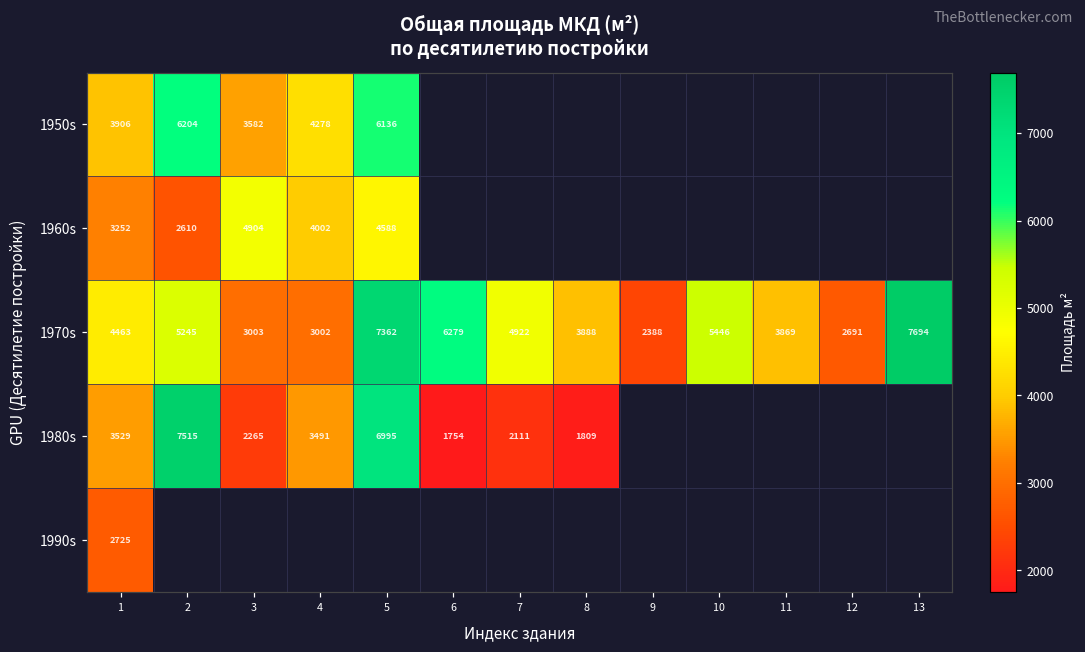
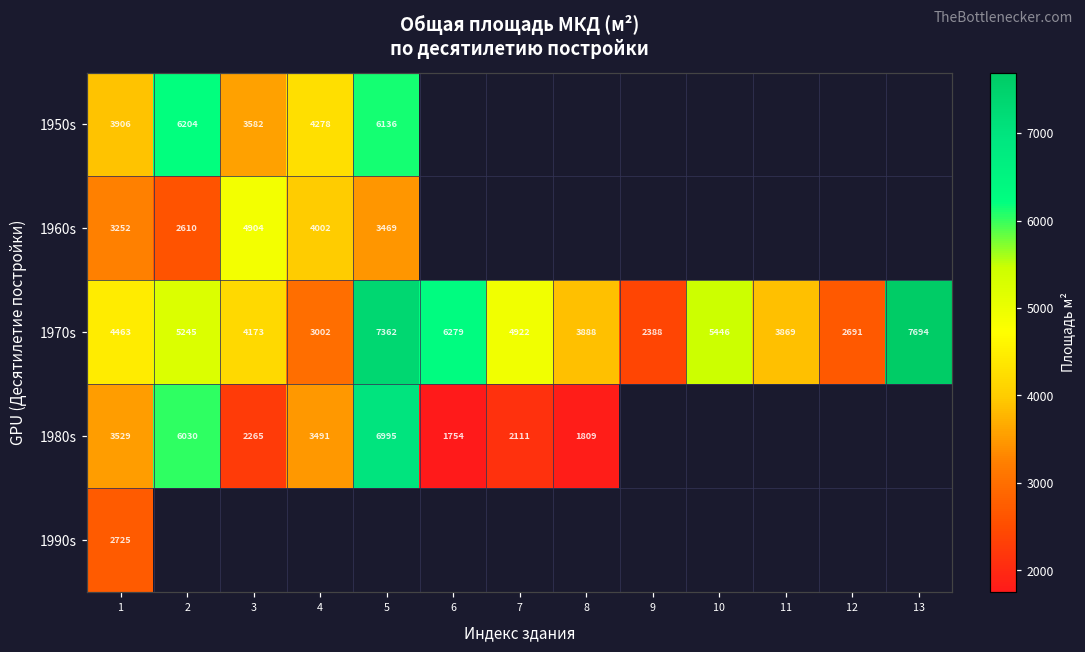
  {
    "1950s": {
      "1": 3906,
      "2": 6204,
      "3": 3582,
      "4": 4278,
      "5": 6136
    },
    "1960s": {
      "1": 3252,
      "2": 2610,
      "3": 4904,
      "4": 4002,
-     "5": 4588
+     "5": 3469
    },
    "1970s": {
      "1": 4463,
      "2": 5245,
-     "3": 3003,
+     "3": 4173,
      "4": 3002,
      "5": 7362,
      "6": 6279,
      "7": 4922,
      "8": 3888,
      "9": 2388,
      "10": 5446,
      "11": 3869,
      "12": 2691,
      "13": 7694
    },
    "1980s": {
      "1": 3529,
-     "2": 7515,
+     "2": 6030,
      "3": 2265,
      "4": 3491,
      "5": 6995,
      "6": 1754,
      "7": 2111,
      "8": 1809
    },
    "1990s": {
      "1": 2725
    }
  }
